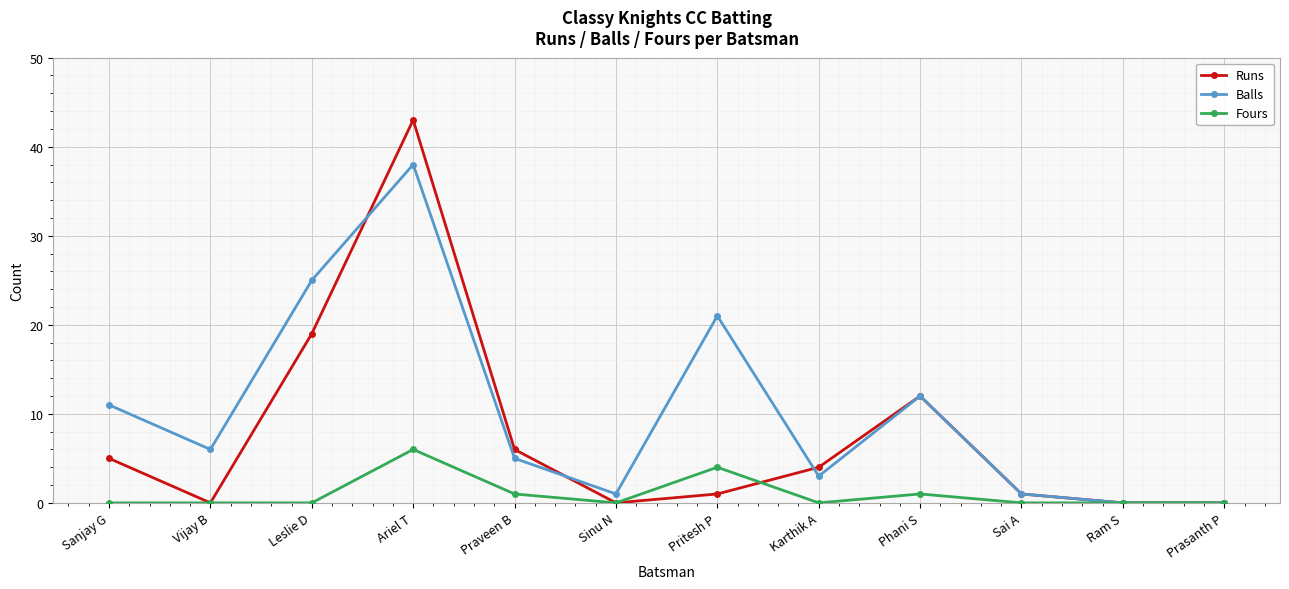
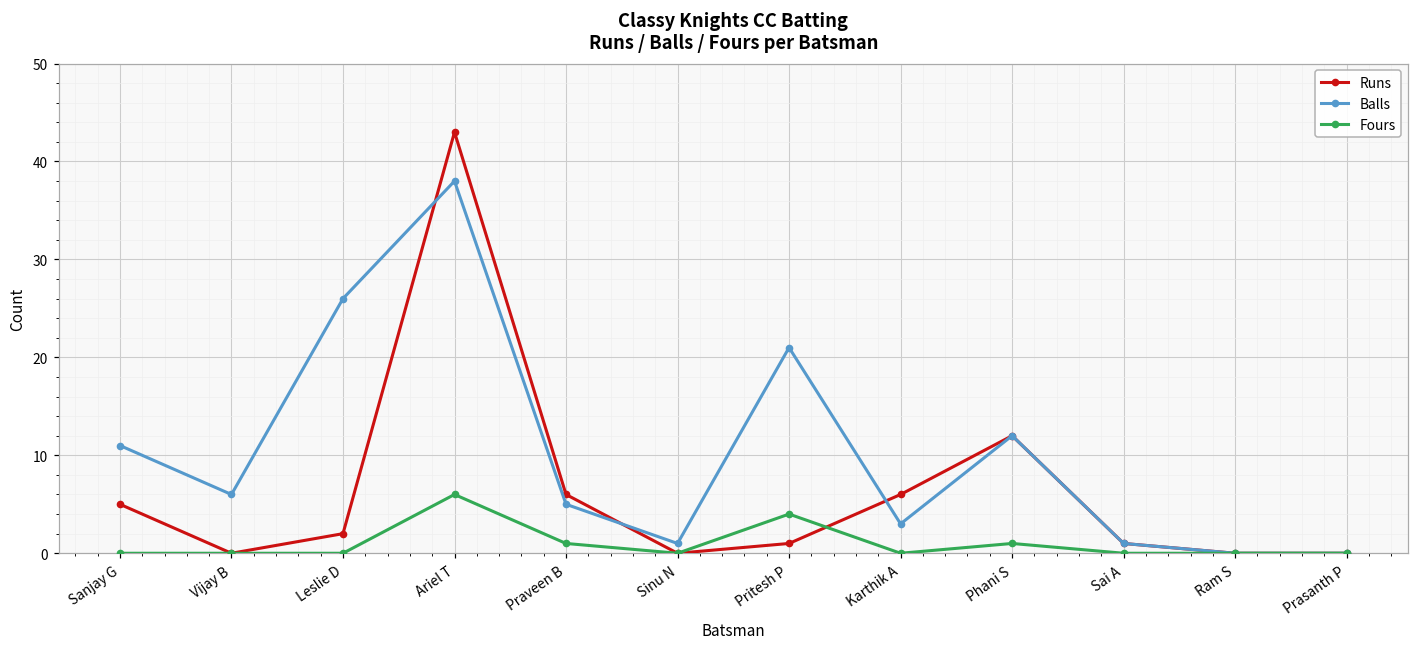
  {
    "Runs": {
      "Sanjay G": 5,
-     "Leslie D": 19,
+     "Leslie D": 2,
      "Ariel T": 43,
      "Praveen B": 6,
      "Pritesh P": 1,
-     "Karthik A": 4
+     "Karthik A": 6
    },
    "Balls": {
      "Sanjay G": 11,
      "Vijay B": 6,
-     "Leslie D": 25,
+     "Leslie D": 26,
      "Ariel T": 38,
      "Praveen B": 5,
      "Sinu N": 1,
      "Pritesh P": 21,
      "Karthik A": 3
    },
    "Fours": {
      "Sanjay G": 0,
      "Leslie D": 0,
      "Ariel T": 6,
      "Praveen B": 1,
      "Pritesh P": 4,
      "Karthik A": 0,
      "Phani S": 1,
      "Sai A": 0
    }
  }
